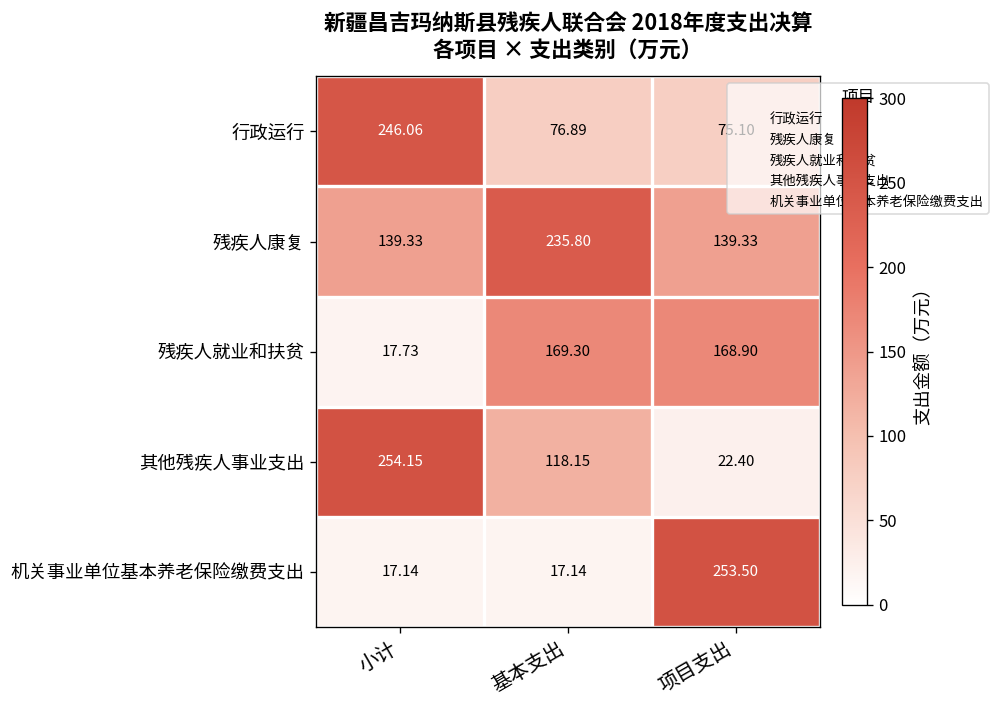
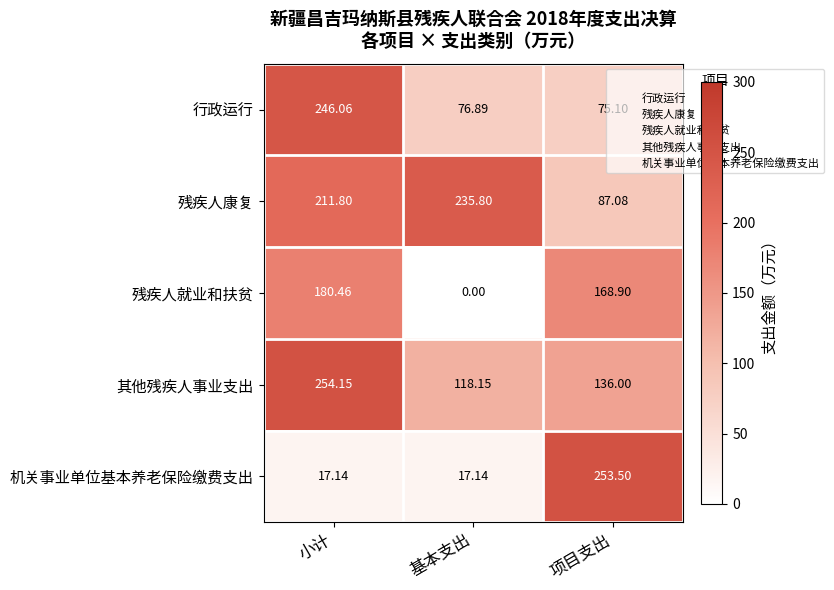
  {
    "行政运行": {
      "小计": 246.06,
      "基本支出": 76.89
    },
    "残疾人康复": {
-     "小计": 139.33,
+     "小计": 211.80,
      "基本支出": 235.80,
-     "项目支出": 139.33
+     "项目支出": 87.08
    },
    "残疾人就业和扶贫": {
-     "小计": 17.73,
-     "基本支出": 169.30,
+     "小计": 180.46,
+     "基本支出": 0.00,
      "项目支出": 168.90
    },
    "其他残疾人事业支出": {
      "小计": 254.15,
      "基本支出": 118.15,
-     "项目支出": 22.40
+     "项目支出": 136.00
    },
    "机关事业单位基本养老保险缴费支出": {
      "小计": 17.14,
      "基本支出": 17.14,
      "项目支出": 253.50
    }
  }
